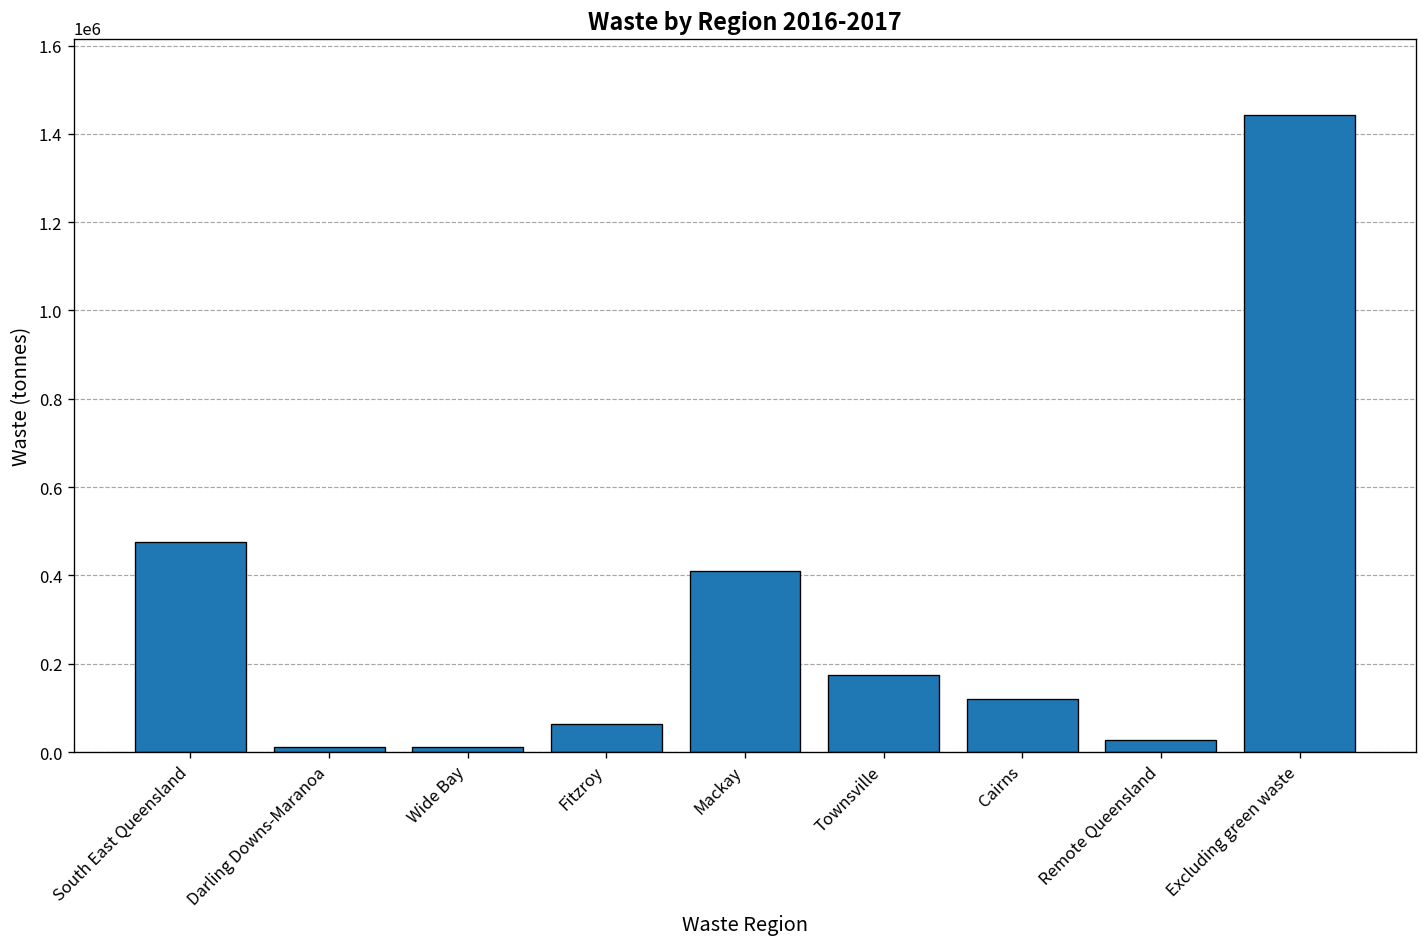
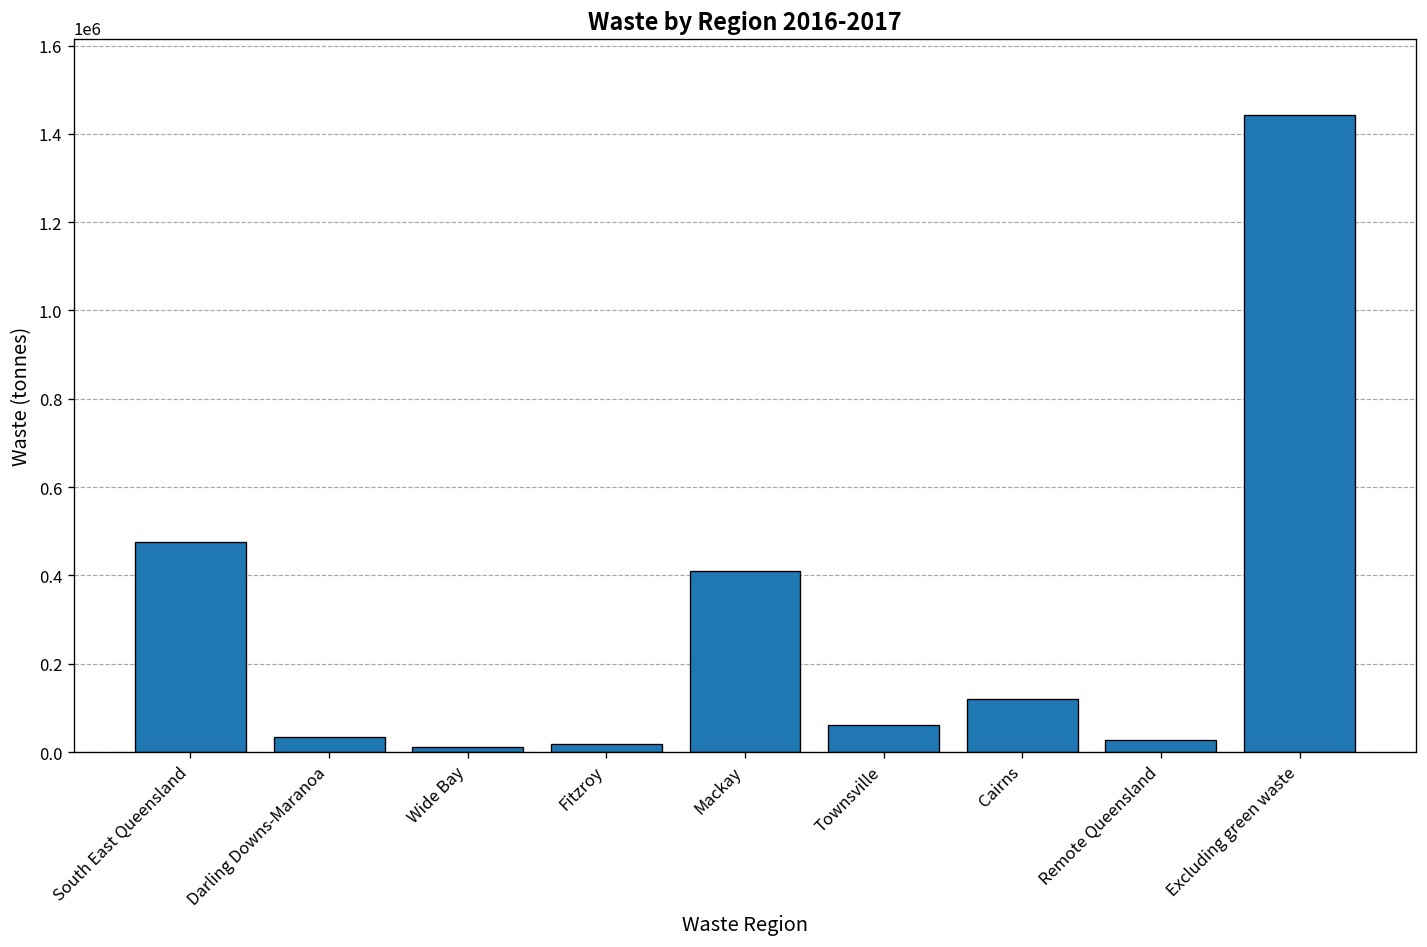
  {
    "South East Queensland": 480000,
-   "Darling Downs-Maranoa": 10000,
+   "Darling Downs-Maranoa": 30000,
    "Wide Bay": 10000,
-   "Fitzroy": 60000,
+   "Fitzroy": 20000,
    "Mackay": 410000,
-   "Townsville": 170000,
+   "Townsville": 60000,
    "Cairns": 120000,
    "Remote Queensland": 30000,
    "Excluding green waste": 1440000
  }
